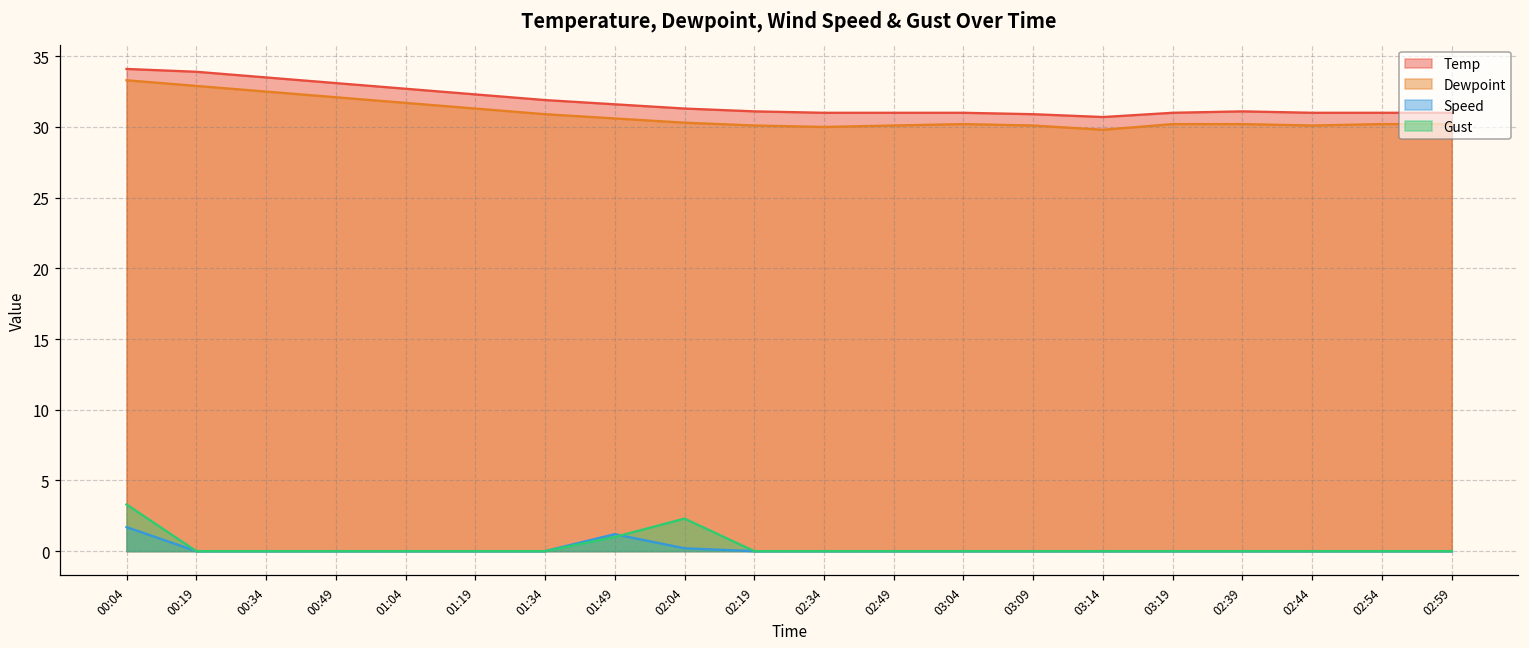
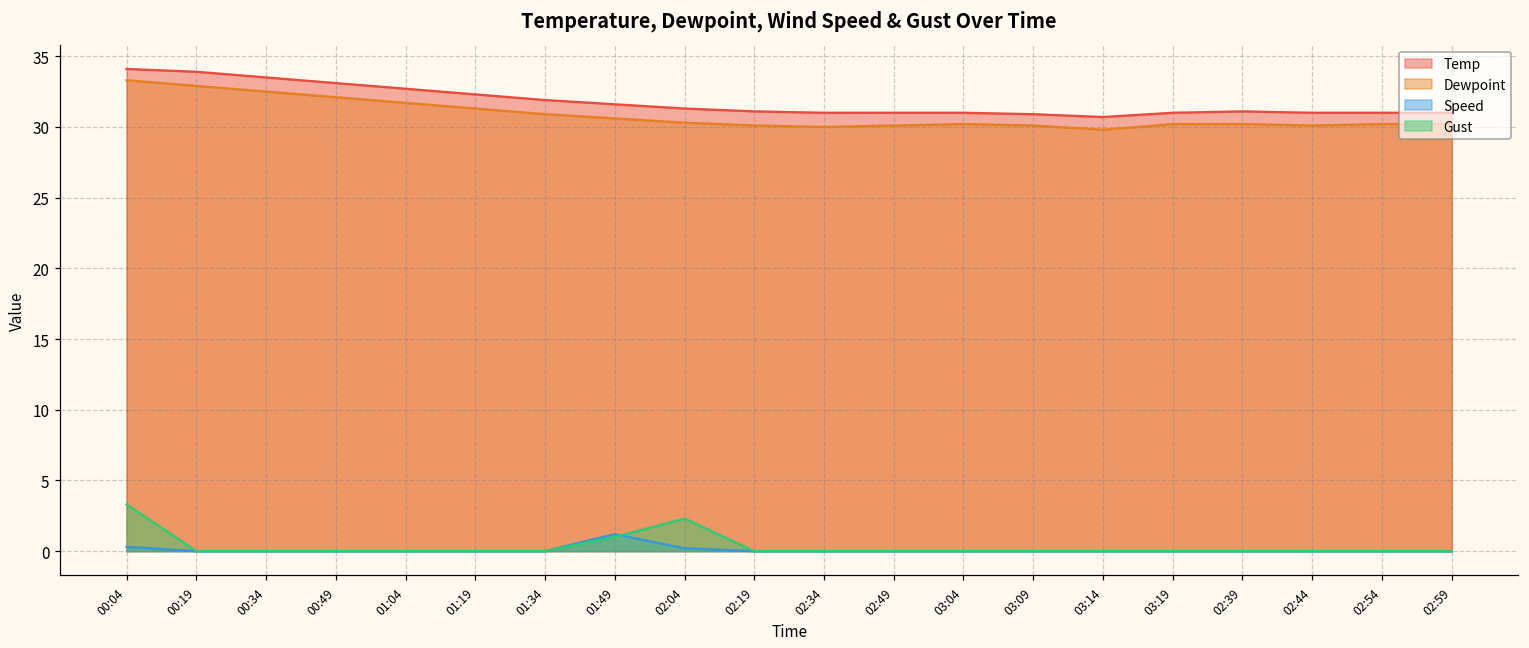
  {
    "Speed": {
-     "00:04": 1.7,
+     "00:04": 0.3,
      "01:49": 1.2,
      "02:04": 0.2
    },
    "Gust": {
      "00:04": 3.3,
      "01:49": 1.0,
      "02:04": 2.3
    }
  }
